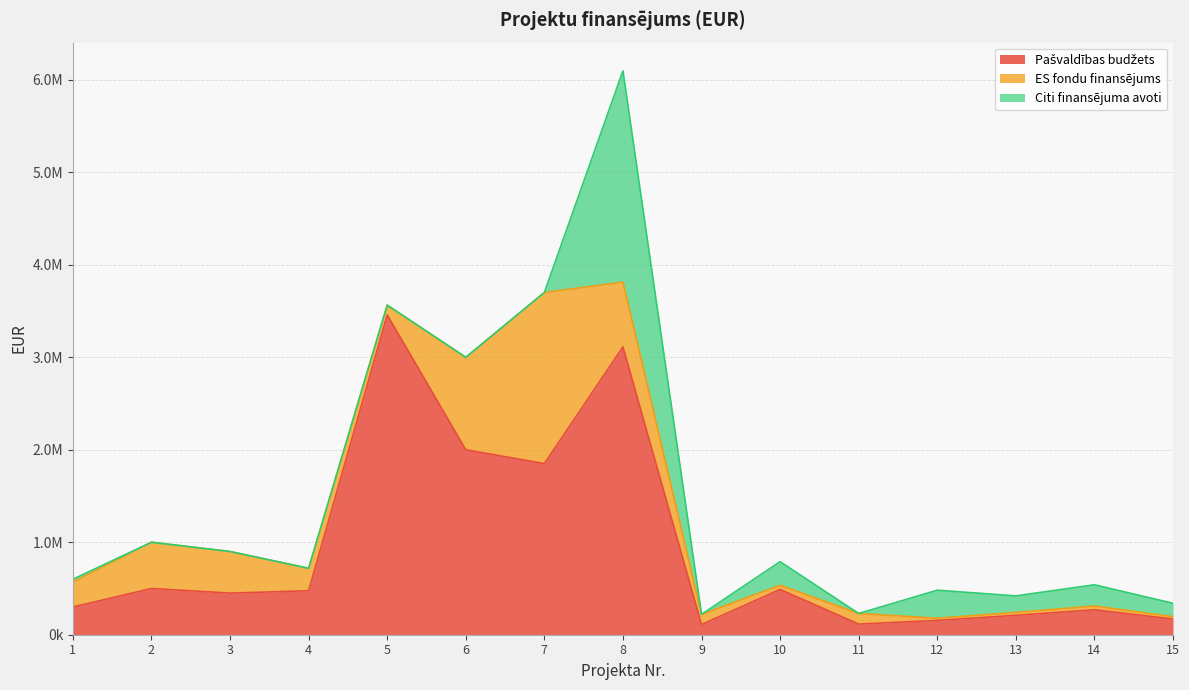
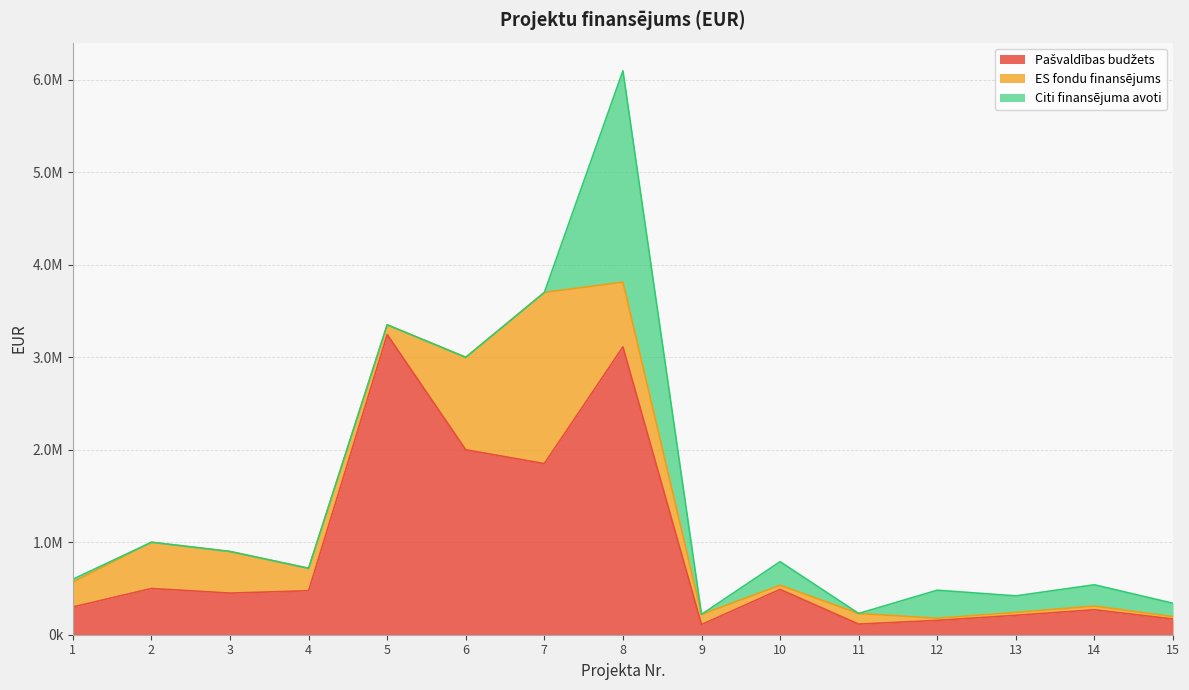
  {
    "Pašvaldības budžets": {
      "1": 300000,
      "2": 500000,
      "3": 500000,
      "4": 500000,
-     "5": 3500000,
+     "5": 3200000,
      "6": 2000000,
      "7": 1900000,
      "8": 3100000,
      "9": 100000,
      "10": 500000,
      "11": 100000,
      "13": 200000,
      "14": 300000
    },
    "ES fondu finansējums": {
      "1": 300000,
      "8": 700000,
      "10": 0,
      "13": 0,
      "14": 0
    },
    "Citi finansējuma avoti": {
      "1": 0,
      "8": 2300000,
      "10": 300000,
      "12": 300000,
      "13": 200000,
      "14": 200000,
      "15": 100000
    }
  }
